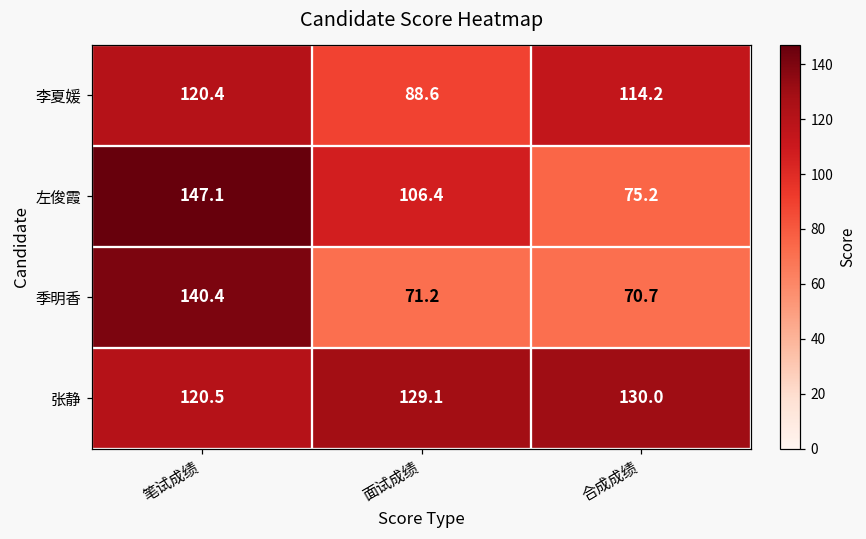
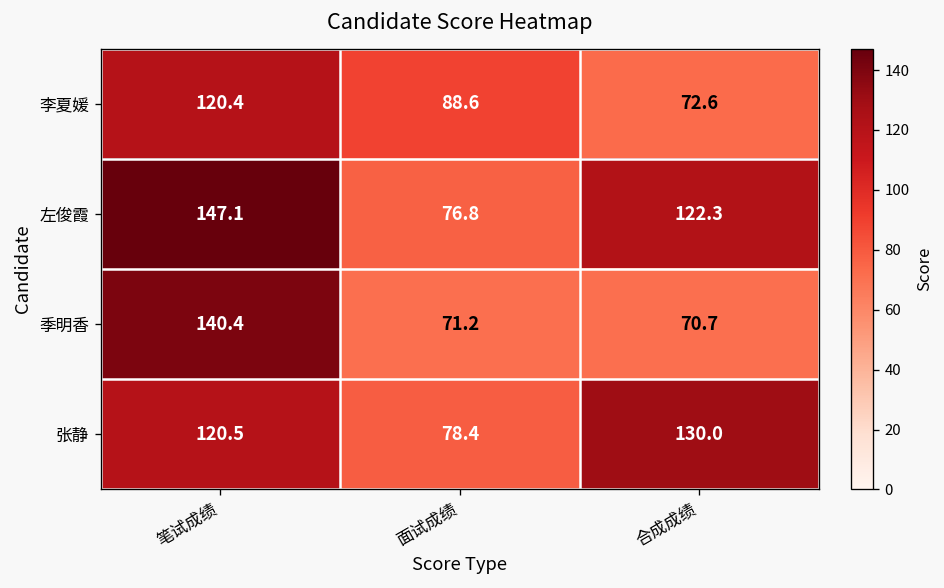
  {
    "李夏媛": {
      "笔试成绩": 120.4,
      "面试成绩": 88.6,
-     "合成成绩": 114.2
+     "合成成绩": 72.6
    },
    "左俊霞": {
      "笔试成绩": 147.1,
-     "面试成绩": 106.4,
-     "合成成绩": 75.2
+     "面试成绩": 76.8,
+     "合成成绩": 122.3
    },
    "季明香": {
      "笔试成绩": 140.4,
      "面试成绩": 71.2,
      "合成成绩": 70.7
    },
    "张静": {
      "笔试成绩": 120.5,
-     "面试成绩": 129.1,
+     "面试成绩": 78.4,
      "合成成绩": 130.0
    }
  }
